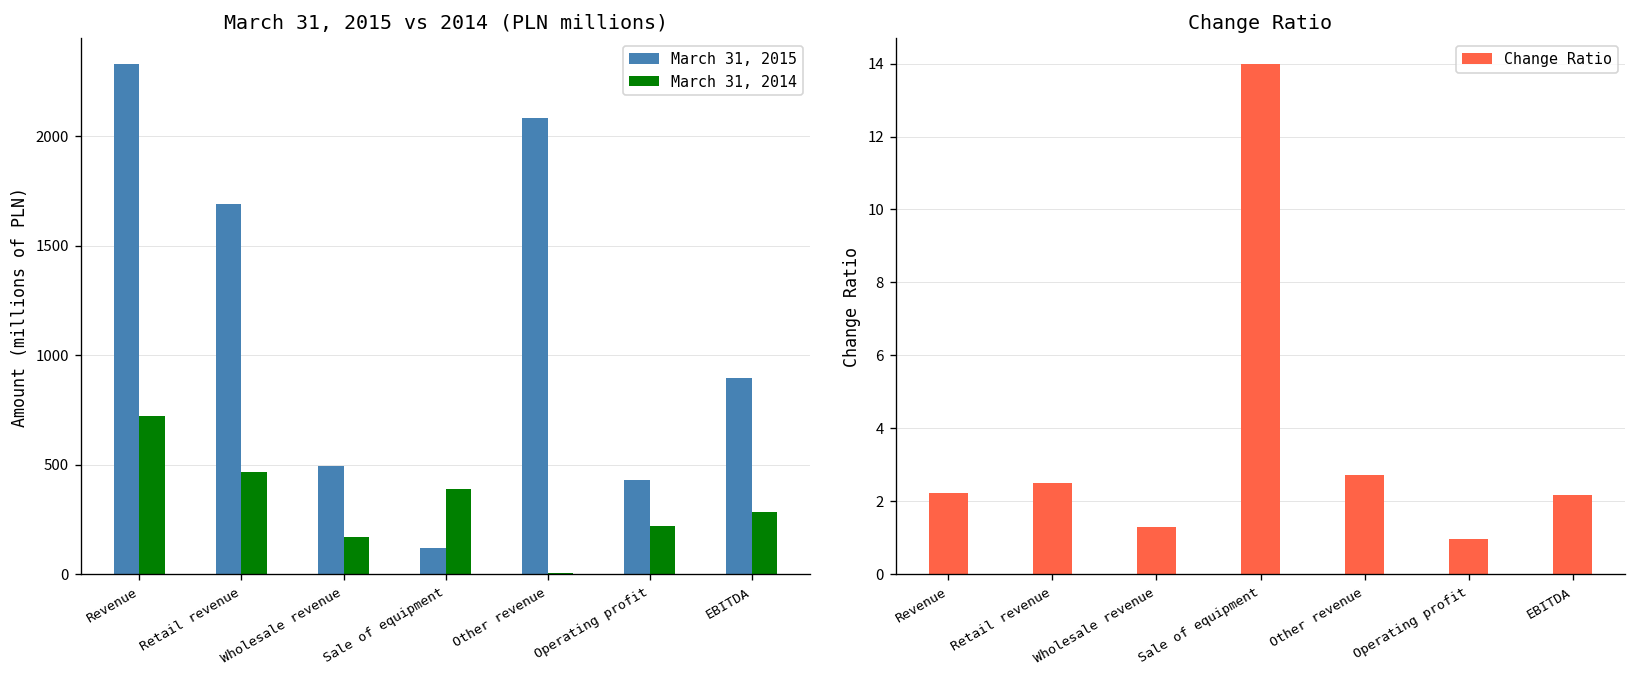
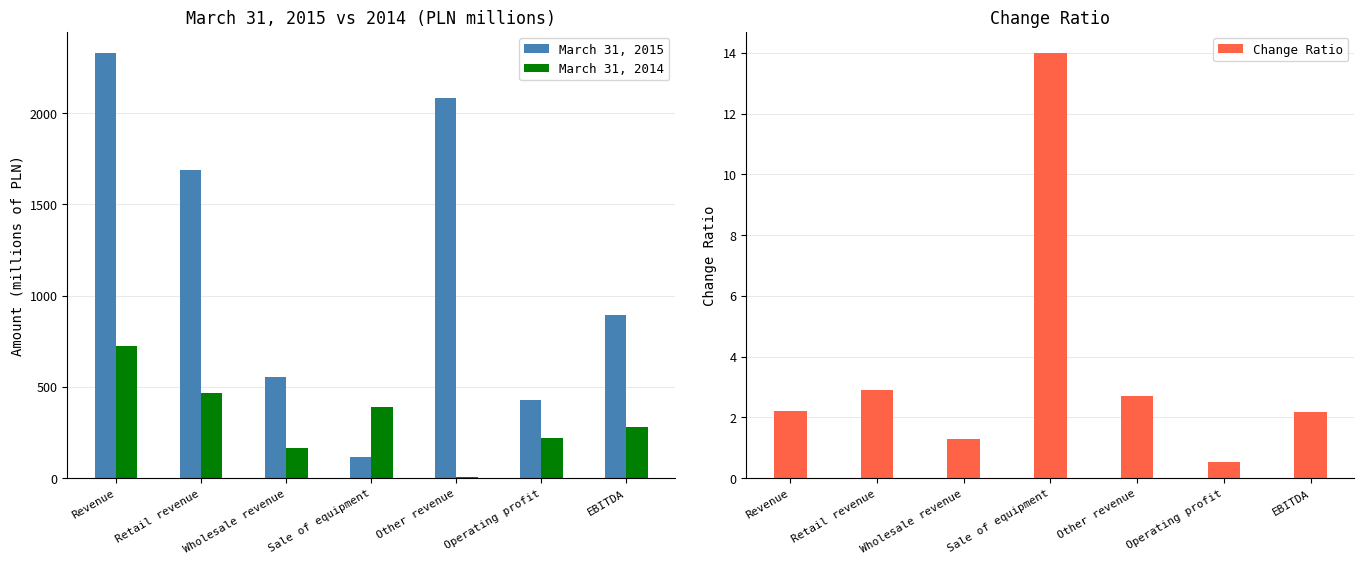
  {
    "March 31, 2015 vs 2014 (PLN millions)": {
      "March 31, 2015": {
        "Revenue": 2330,
        "Retail revenue": 1690,
-       "Wholesale revenue": 490,
+       "Wholesale revenue": 550,
        "Sale of equipment": 120,
        "Other revenue": 2080,
        "Operating profit": 430,
        "EBITDA": 900
      },
      "March 31, 2014": {
        "Revenue": 720,
        "Retail revenue": 470,
        "Wholesale revenue": 170,
        "Sale of equipment": 390,
        "Operating profit": 220,
        "EBITDA": 280
      }
    },
    "Change Ratio": {
      "Revenue": 2.2,
-     "Retail revenue": 2.5,
+     "Retail revenue": 2.9,
      "Wholesale revenue": 1.3,
      "Sale of equipment": 14.0,
      "Other revenue": 2.7,
-     "Operating profit": 1.0,
+     "Operating profit": 0.5,
      "EBITDA": 2.2
    }
  }
